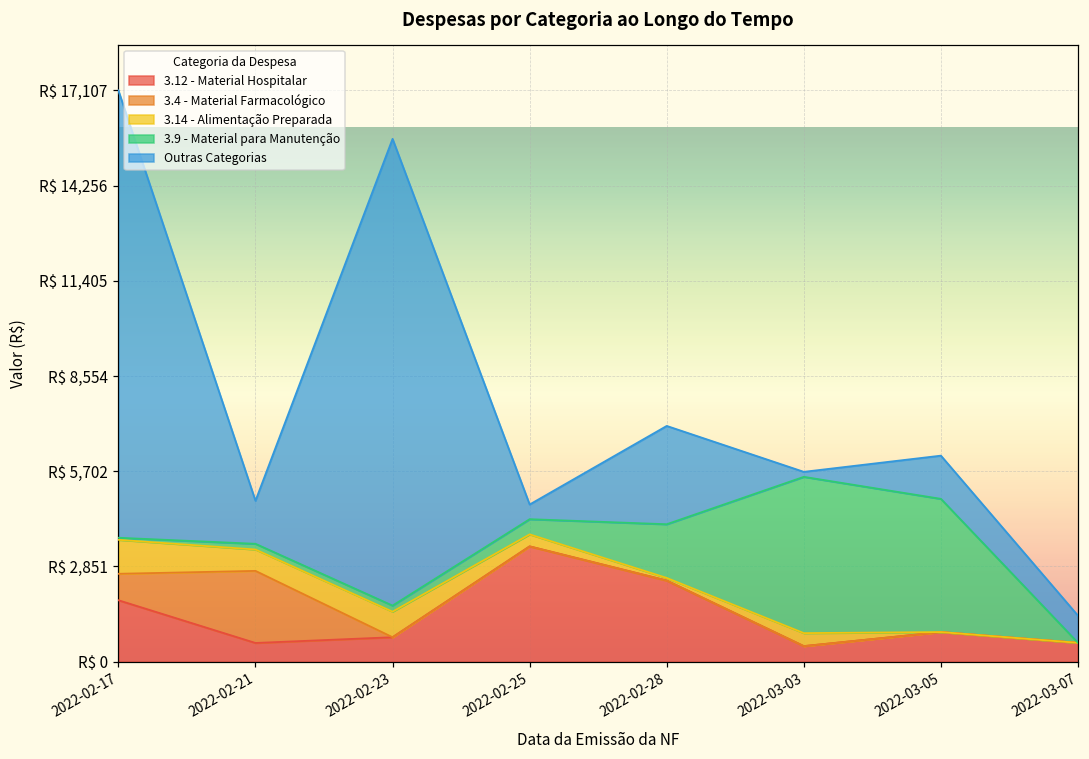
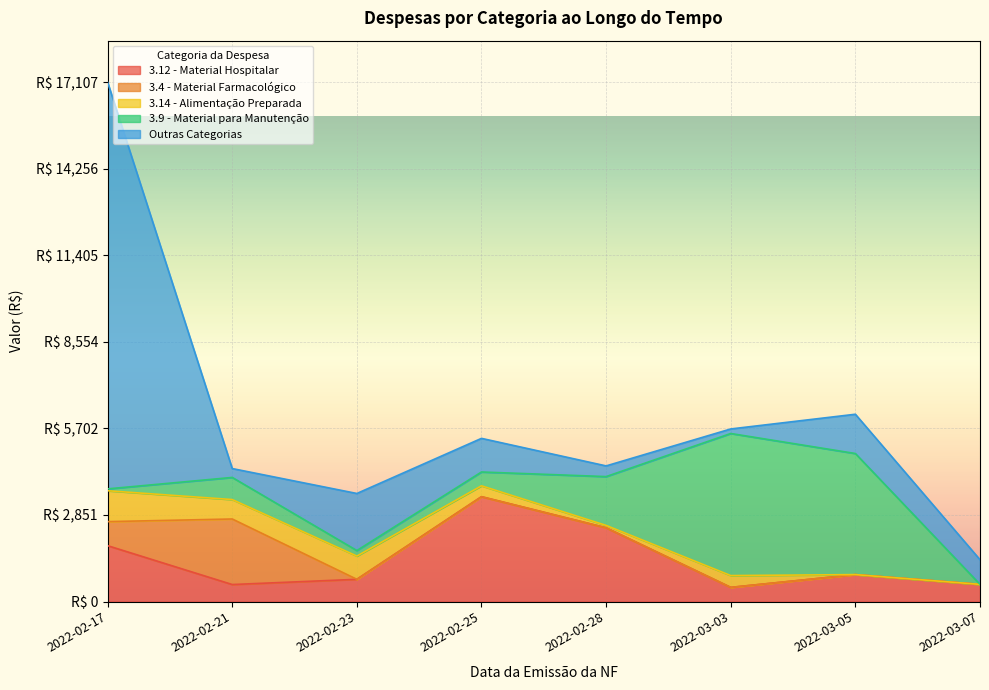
  {
    "3.14 - Alimentação Preparada": {
      "2022-02-21": "R$ 600",
      "2022-02-23": "R$ 800",
      "2022-02-25": "R$ 400",
      "2022-03-03": "R$ 400"
    },
    "3.9 - Material para Manutenção": {
-     "2022-02-21": "R$ 200",
+     "2022-02-21": "R$ 700",
      "2022-02-23": "R$ 200",
      "2022-02-25": "R$ 500",
      "2022-02-28": "R$ 1,600",
      "2022-03-03": "R$ 4,700",
      "2022-03-05": "R$ 4,000"
    },
    "Outras Categorias": {
      "2022-02-17": "R$ 13,400",
-     "2022-02-21": "R$ 1,300",
-     "2022-02-23": "R$ 14,000",
-     "2022-02-25": "R$ 400",
-     "2022-02-28": "R$ 2,900",
+     "2022-02-21": "R$ 300",
+     "2022-02-23": "R$ 1,900",
+     "2022-02-25": "R$ 1,100",
+     "2022-02-28": "R$ 400",
      "2022-03-03": "R$ 100",
      "2022-03-05": "R$ 1,300",
      "2022-03-07": "R$ 800"
    }
  }
